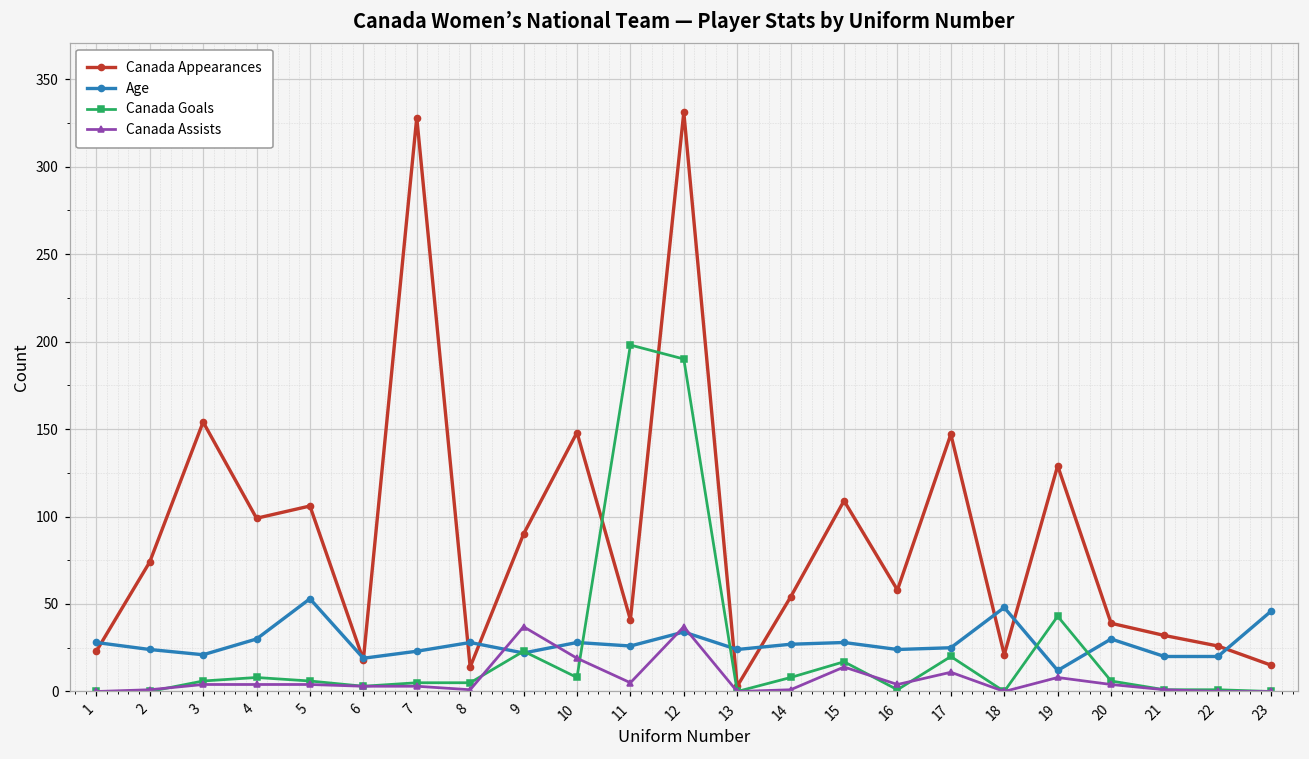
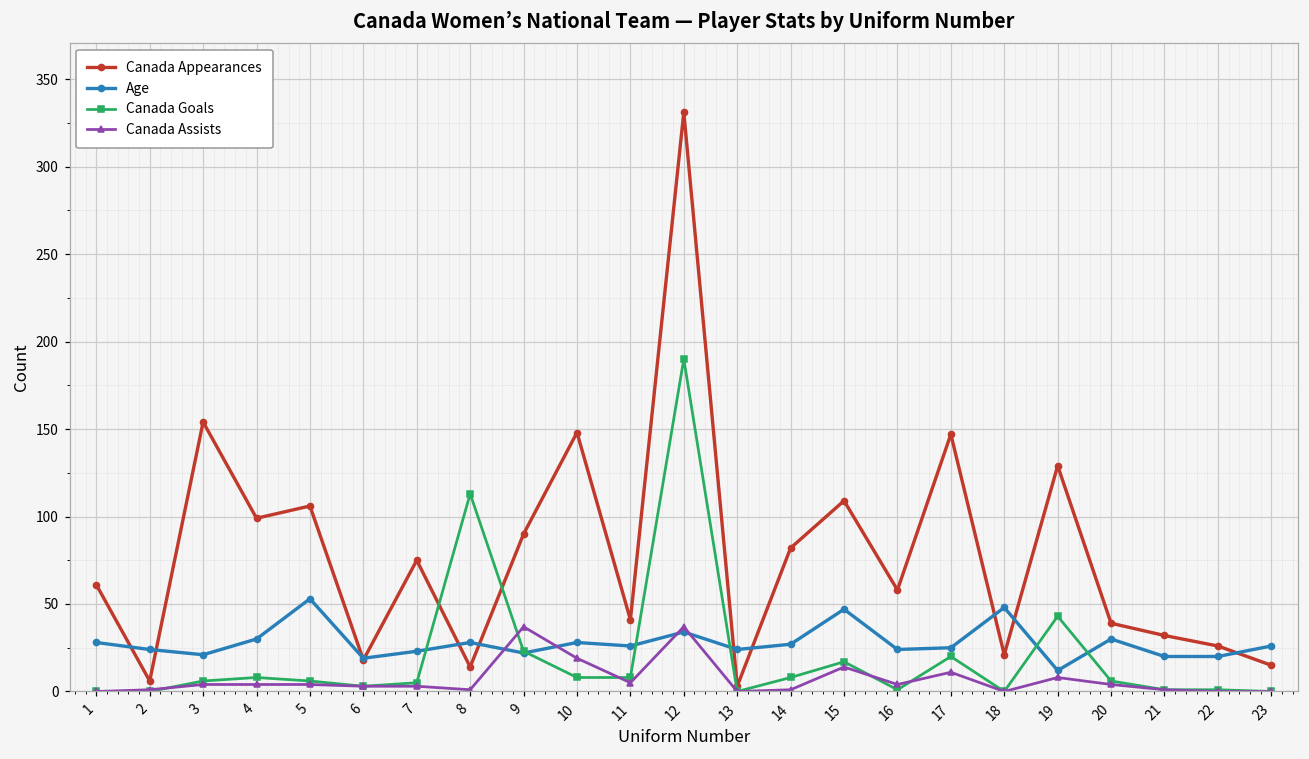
  {
    "Canada Appearances": {
-     "1": 23,
-     "2": 74,
+     "1": 61,
+     "2": 6,
      "3": 154,
      "4": 99,
      "5": 106,
-     "7": 328,
+     "7": 75,
      "8": 14,
      "9": 90,
      "10": 148,
      "11": 41,
      "12": 331,
      "13": 3,
-     "14": 54,
+     "14": 82,
      "15": 109,
      "16": 58,
      "17": 147,
      "18": 21,
      "19": 129,
      "20": 39,
      "21": 32,
      "22": 26,
      "23": 15
    },
    "Age": {
      "1": 28,
      "2": 24,
      "3": 21,
      "4": 30,
      "5": 53,
      "7": 23,
      "8": 28,
      "10": 28,
      "11": 26,
      "12": 34,
      "13": 24,
      "14": 27,
-     "15": 28,
+     "15": 47,
      "16": 24,
      "17": 25,
      "18": 48,
      "19": 12,
      "20": 30,
      "21": 20,
      "22": 20,
-     "23": 46
+     "23": 26
    },
    "Canada Goals": {
      "3": 6,
      "4": 8,
      "5": 6,
      "7": 5,
-     "8": 5,
+     "8": 113,
      "10": 8,
-     "11": 198,
+     "11": 8,
      "12": 190,
      "14": 8,
      "15": 17,
      "16": 1,
      "17": 20,
      "19": 43,
      "20": 6
    },
    "Canada Assists": {
      "3": 4,
      "4": 4,
      "5": 4,
      "7": 3,
      "8": 1,
      "9": 37,
      "10": 19,
      "11": 5,
      "12": 37,
      "14": 1,
      "15": 14,
      "16": 4,
      "17": 11,
      "19": 8,
      "20": 4
    }
  }
